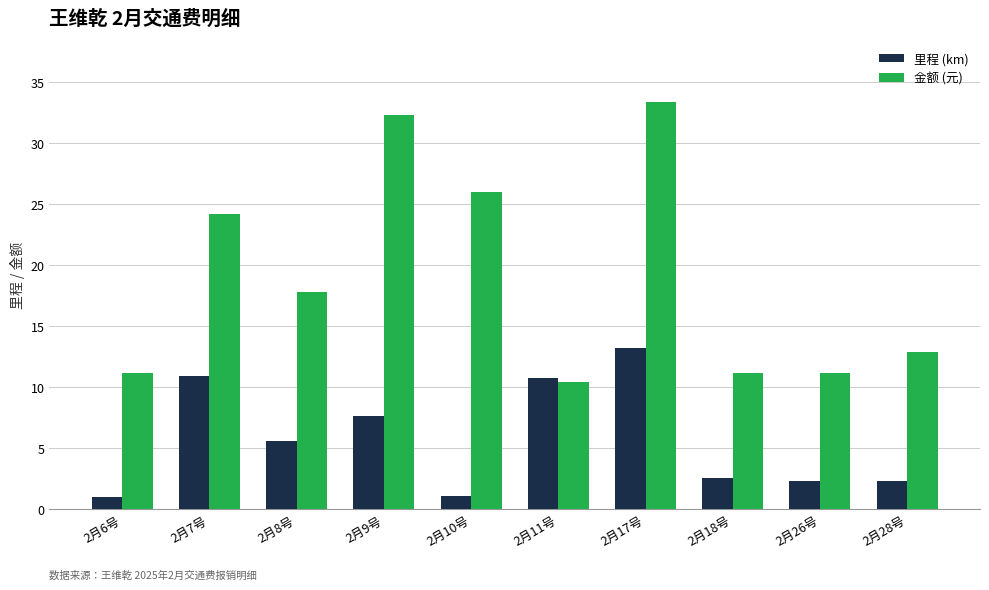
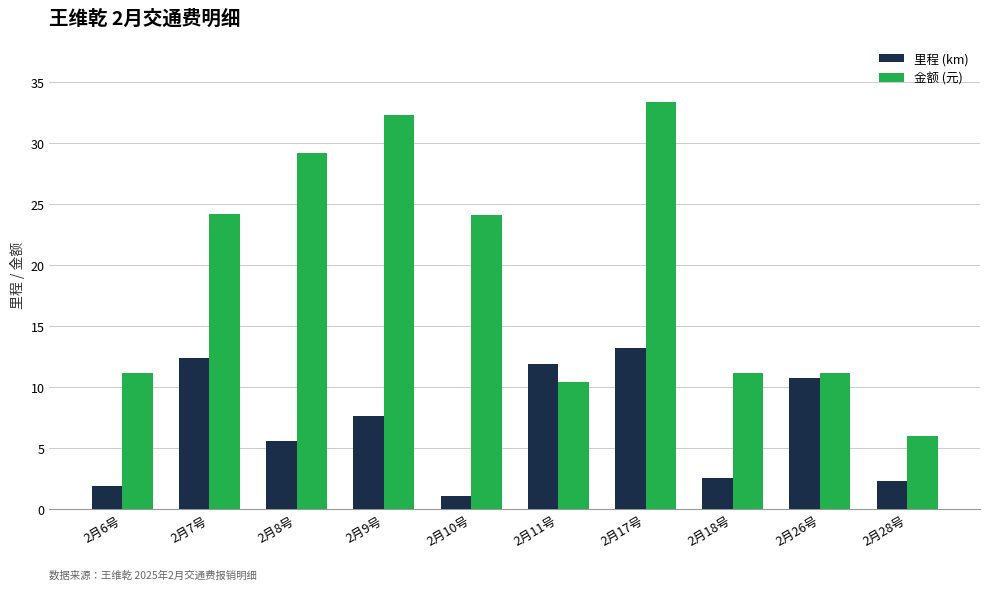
  {
    "里程 (km)": {
-     "2月6号": 1.0,
-     "2月7号": 10.9,
+     "2月6号": 1.9,
+     "2月7号": 12.4,
      "2月8号": 5.6,
      "2月9号": 7.6,
      "2月10号": 1.1,
-     "2月11号": 10.7,
+     "2月11号": 11.9,
      "2月17号": 13.2,
      "2月18号": 2.5,
-     "2月26号": 2.3,
+     "2月26号": 10.7,
      "2月28号": 2.3
    },
    "金额 (元)": {
      "2月6号": 11.2,
      "2月7号": 24.1,
-     "2月8号": 17.8,
+     "2月8号": 29.2,
      "2月9号": 32.3,
-     "2月10号": 25.9,
+     "2月10号": 24.1,
      "2月11号": 10.4,
      "2月17号": 33.3,
      "2月18号": 11.2,
      "2月26号": 11.2,
-     "2月28号": 12.9
+     "2月28号": 6.0
    }
  }
